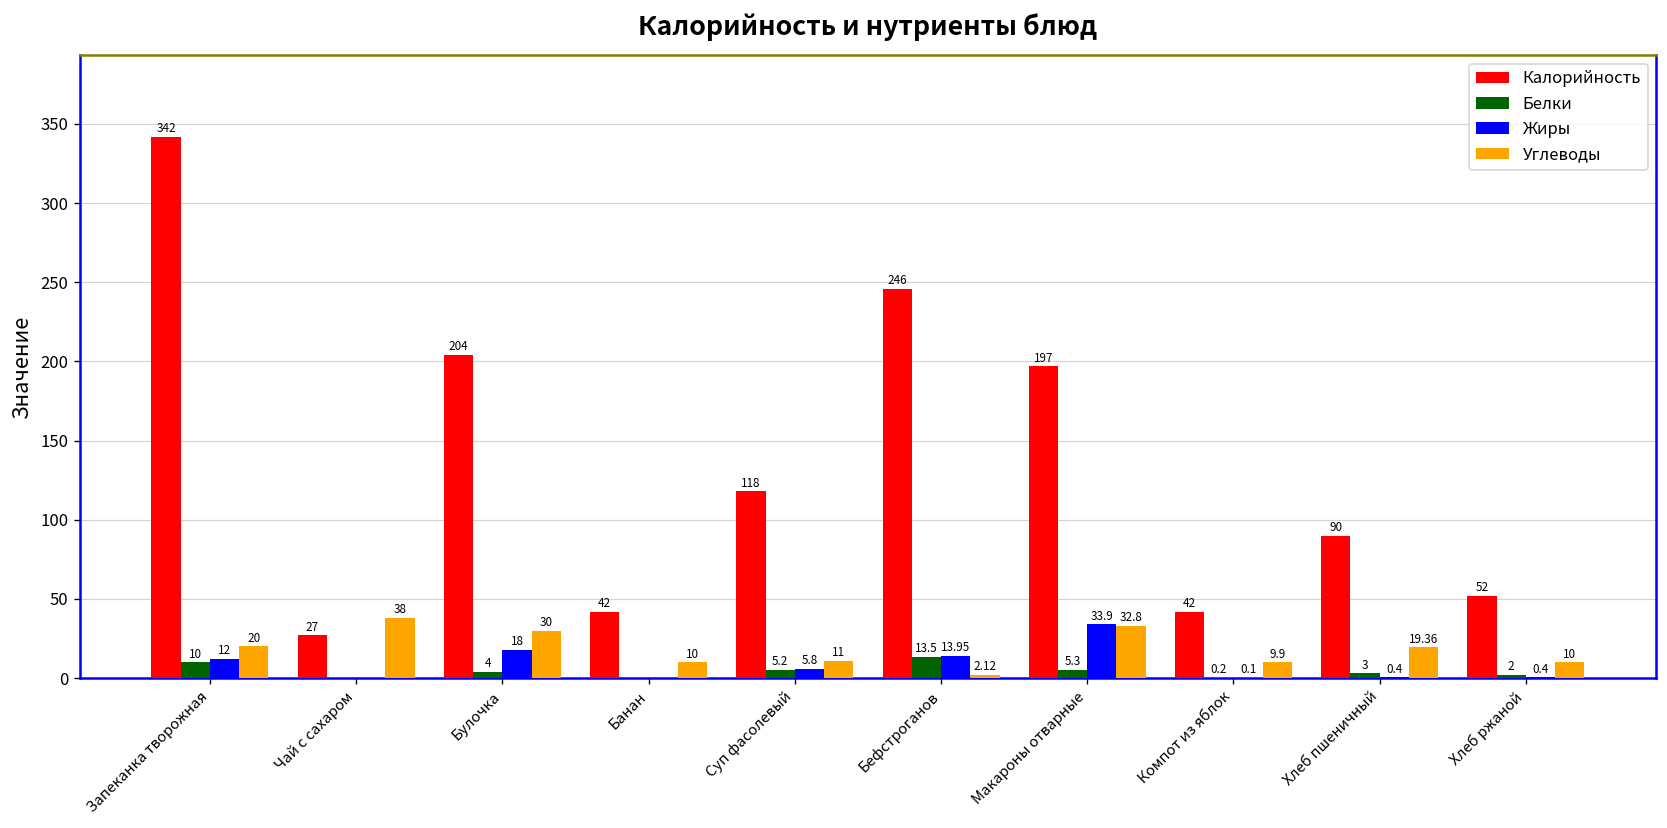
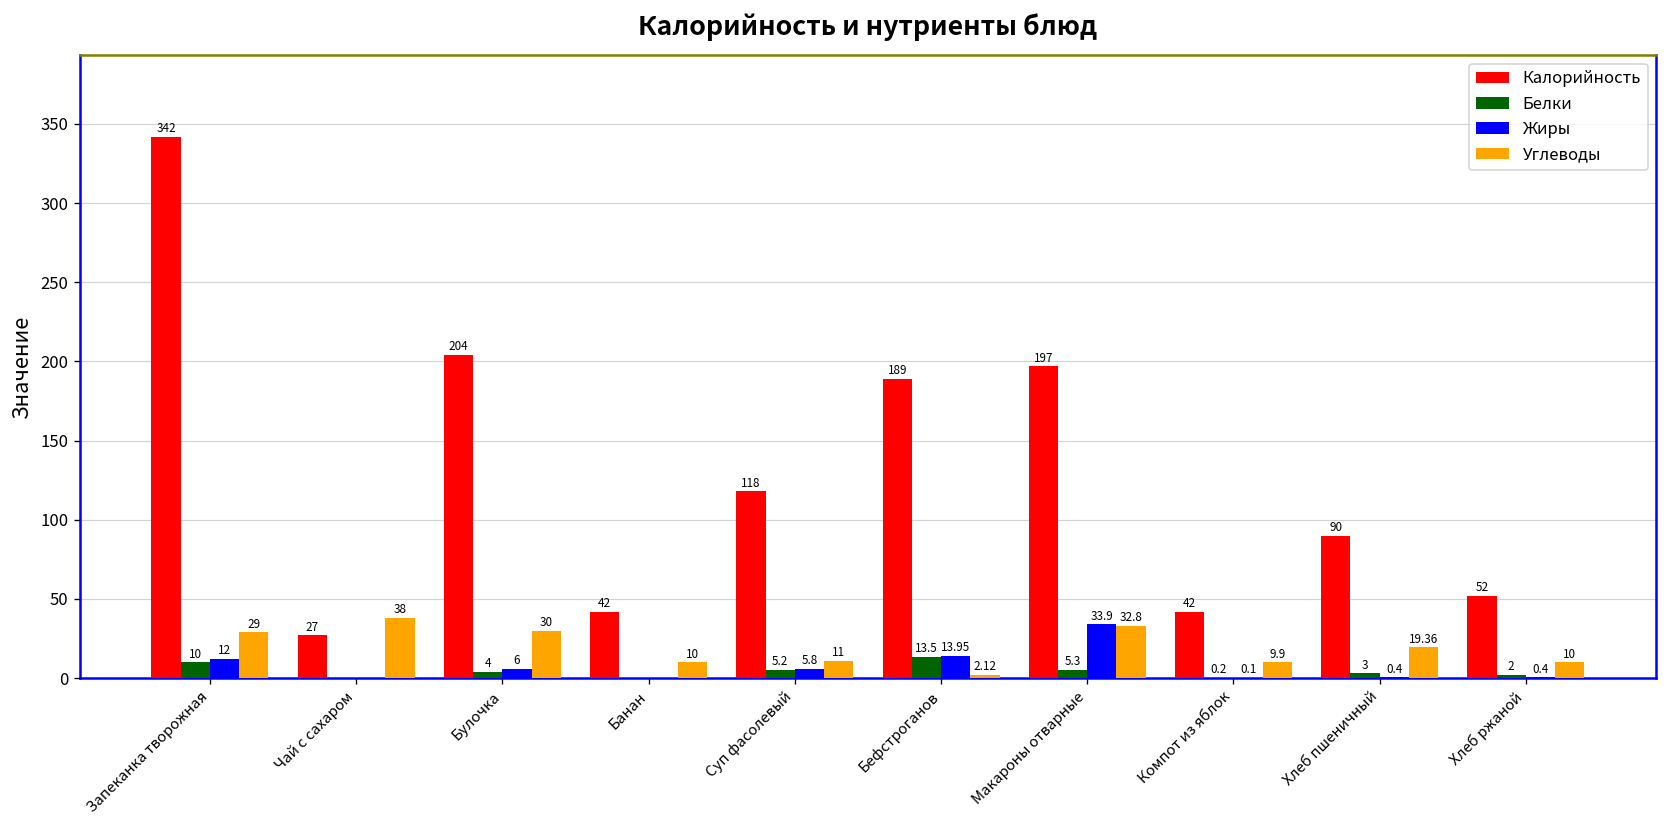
  {
    "Калорийность": {
      "Запеканка творожная": 342,
      "Чай с сахаром": 27,
      "Булочка": 204,
      "Банан": 42,
      "Суп фасолевый": 118,
-     "Бефстроганов": 246,
+     "Бефстроганов": 189,
      "Макароны отварные": 197,
      "Компот из яблок": 42,
      "Хлеб пшеничный": 90,
      "Хлеб ржаной": 52
    },
    "Белки": {
      "Запеканка творожная": 10,
      "Булочка": 4,
      "Суп фасолевый": 5.2,
      "Бефстроганов": 13.5,
      "Макароны отварные": 5.3,
      "Компот из яблок": 0.2,
      "Хлеб пшеничный": 3,
      "Хлеб ржаной": 2
    },
    "Жиры": {
      "Запеканка творожная": 12,
-     "Булочка": 18,
+     "Булочка": 6,
      "Суп фасолевый": 5.8,
      "Бефстроганов": 13.95,
      "Макароны отварные": 33.9,
      "Компот из яблок": 0.1,
      "Хлеб пшеничный": 0.4,
      "Хлеб ржаной": 0.4
    },
    "Углеводы": {
-     "Запеканка творожная": 20,
+     "Запеканка творожная": 29,
      "Чай с сахаром": 38,
      "Булочка": 30,
      "Банан": 10,
      "Суп фасолевый": 11,
      "Бефстроганов": 2.12,
      "Макароны отварные": 32.8,
      "Компот из яблок": 9.9,
      "Хлеб пшеничный": 19.36,
      "Хлеб ржаной": 10
    }
  }
